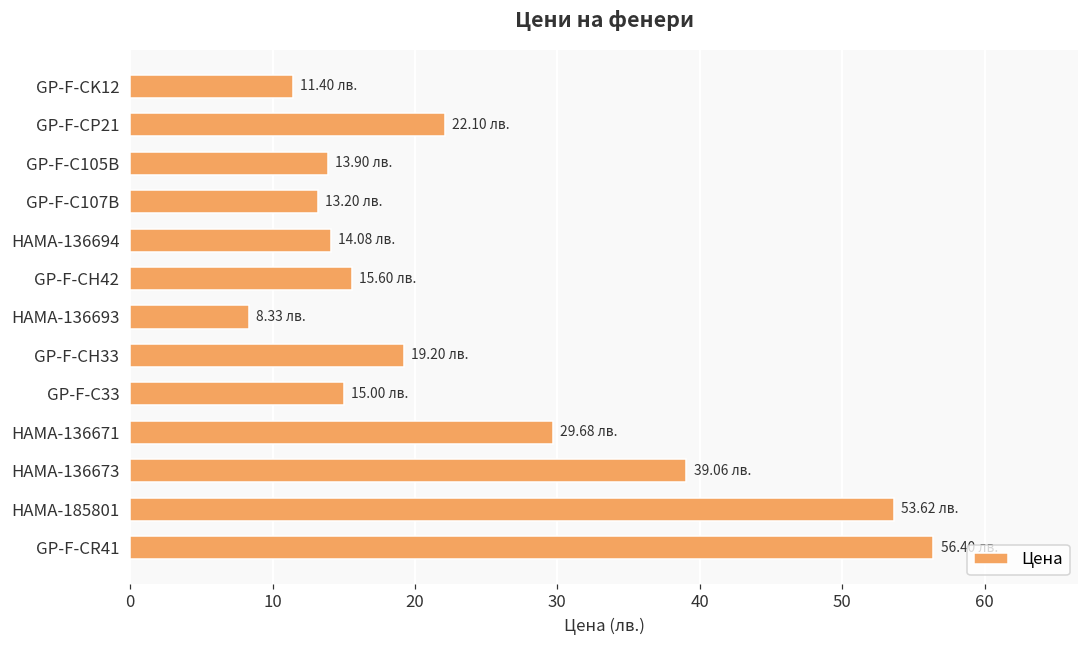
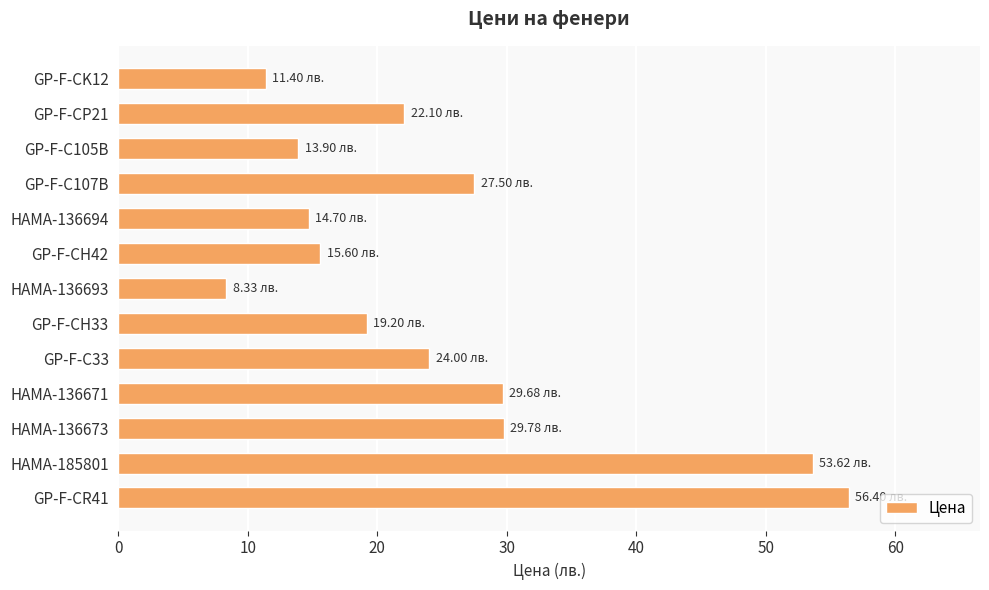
  {
    "GP-F-CK12": 11.40,
    "GP-F-CP21": 22.10,
    "GP-F-C105B": 13.90,
-   "GP-F-C107B": 13.20,
-   "HAMA-136694": 14.08,
+   "GP-F-C107B": 27.50,
+   "HAMA-136694": 14.70,
    "GP-F-CH42": 15.60,
    "HAMA-136693": 8.33,
    "GP-F-CH33": 19.20,
-   "GP-F-C33": 15.00,
+   "GP-F-C33": 24.00,
    "HAMA-136671": 29.68,
-   "HAMA-136673": 39.06,
+   "HAMA-136673": 29.78,
    "HAMA-185801": 53.62
  }
